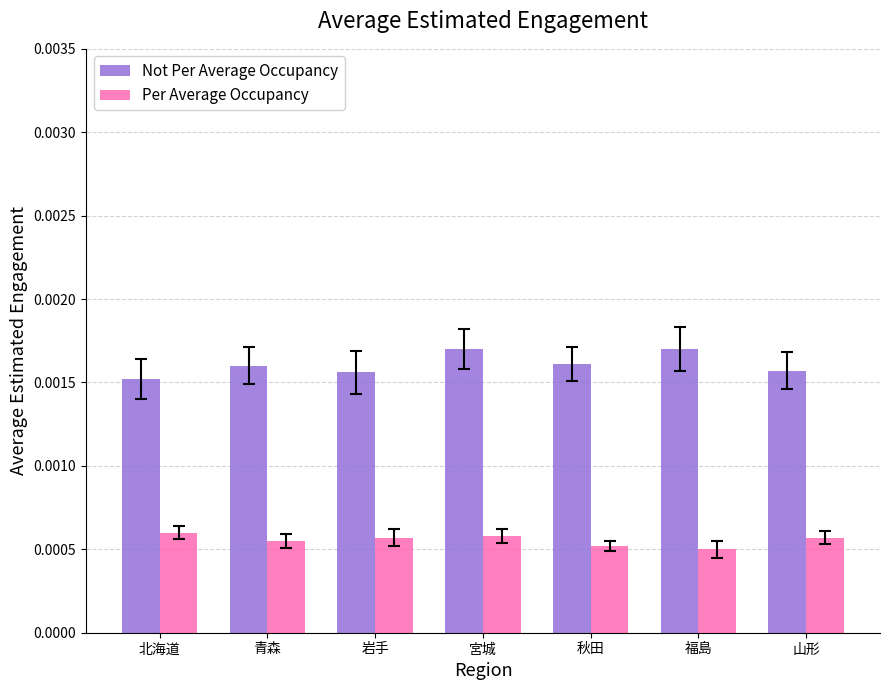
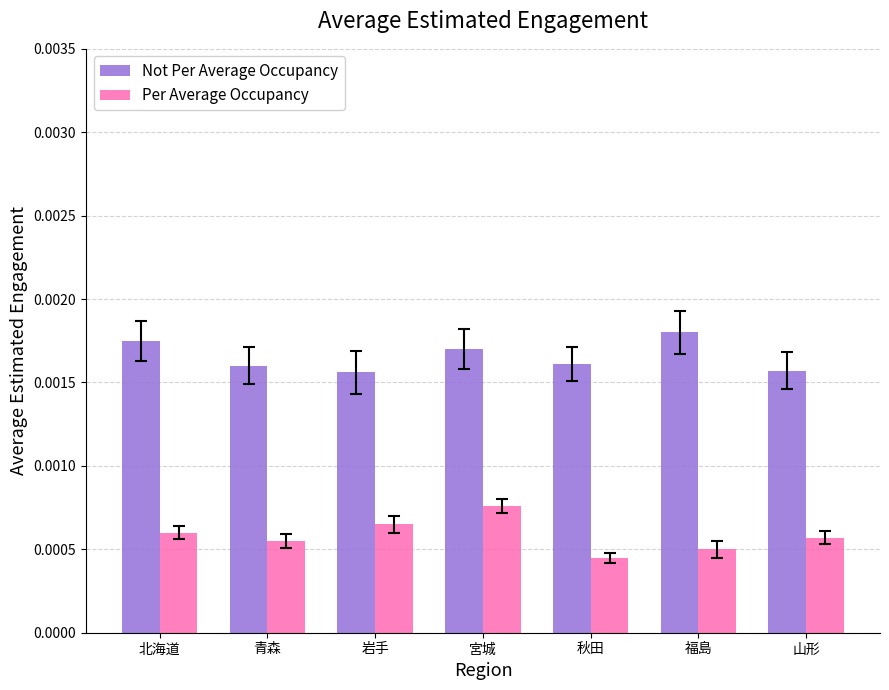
  {
    "Not Per Average Occupancy": {
-     "北海道": 0.00152,
+     "北海道": 0.00175,
      "青森": 0.00160,
      "岩手": 0.00156,
      "宮城": 0.00170,
      "秋田": 0.00161,
-     "福島": 0.0017,
+     "福島": 0.0018,
      "山形": 0.00157
    },
    "Per Average Occupancy": {
      "北海道": 0.00060,
      "青森": 0.00055,
-     "岩手": 0.00057,
-     "宮城": 0.00058,
-     "秋田": 0.00052,
+     "岩手": 0.00065,
+     "宮城": 0.00076,
+     "秋田": 0.00045,
      "福島": 0.00050,
      "山形": 0.00057
    }
  }
